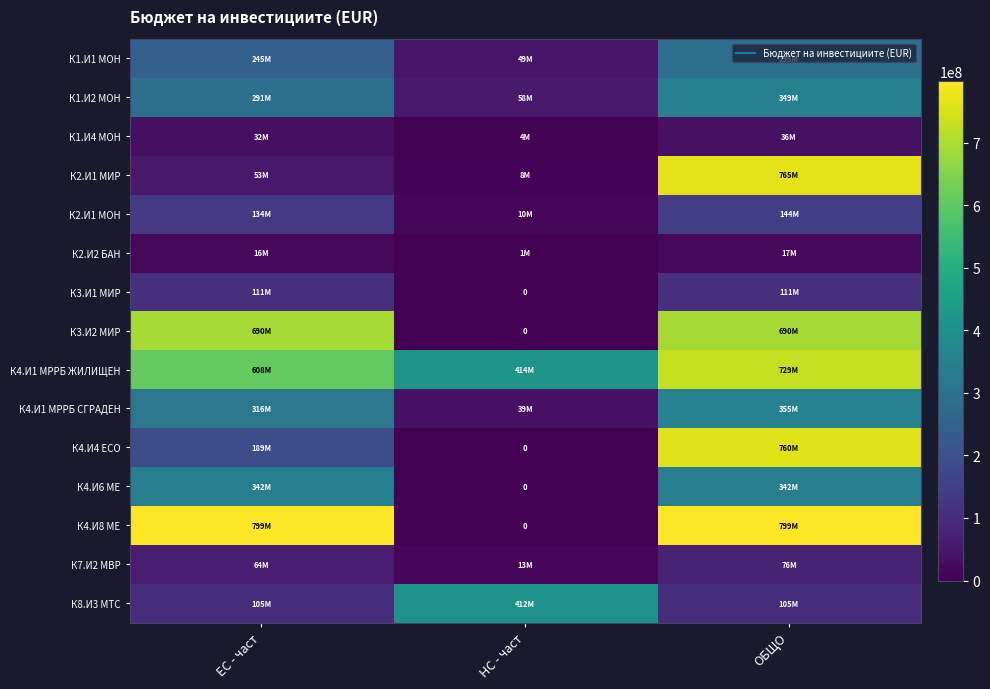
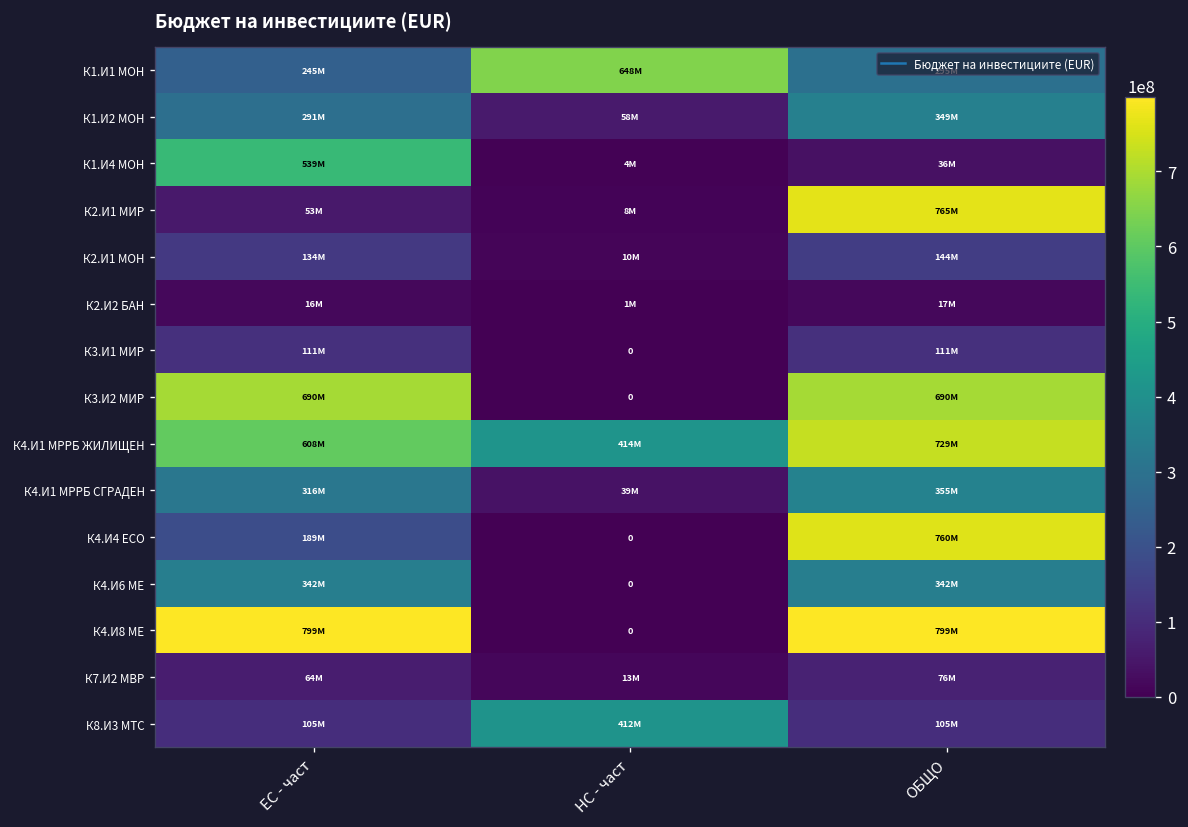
  {
    "К1.И1 МОН": {
      "ЕС - част": "245M",
-     "НС - част": "49M"
+     "НС - част": "648M"
    },
    "К1.И2 МОН": {
      "ЕС - част": "291M",
      "НС - част": "58M",
      "ОБЩО": "349M"
    },
    "К1.И4 МОН": {
-     "ЕС - част": "32M",
+     "ЕС - част": "539M",
      "НС - част": "4M",
      "ОБЩО": "36M"
    },
    "К2.И1 МИР": {
      "ЕС - част": "53M",
      "НС - част": "8M",
      "ОБЩО": "765M"
    },
    "К2.И1 МОН": {
      "ЕС - част": "134M",
      "НС - част": "10M",
      "ОБЩО": "144M"
    },
    "К2.И2 БАН": {
      "ЕС - част": "16M",
      "НС - част": "1M",
      "ОБЩО": "17M"
    },
    "К3.И1 МИР": {
      "ЕС - част": "111M",
      "НС - част": "0",
      "ОБЩО": "111M"
    },
    "К3.И2 МИР": {
      "ЕС - част": "690M",
      "НС - част": "0",
      "ОБЩО": "690M"
    },
    "К4.И1 МРРБ ЖИЛИЩЕН": {
      "ЕС - част": "608M",
      "НС - част": "414M",
      "ОБЩО": "729M"
    },
    "К4.И1 МРРБ СГРАДЕН": {
      "ЕС - част": "316M",
      "НС - част": "39M",
      "ОБЩО": "355M"
    },
    "К4.И4 ЕСО": {
      "ЕС - част": "189M",
      "НС - част": "0",
      "ОБЩО": "760M"
    },
    "К4.И6 МЕ": {
      "ЕС - част": "342M",
      "НС - част": "0",
      "ОБЩО": "342M"
    },
    "К4.И8 МЕ": {
      "ЕС - част": "799M",
      "НС - част": "0",
      "ОБЩО": "799M"
    },
    "К7.И2 МВР": {
      "ЕС - част": "64M",
      "НС - част": "13M",
      "ОБЩО": "76M"
    },
    "К8.И3 МТС": {
      "ЕС - част": "105M",
      "НС - част": "412M",
      "ОБЩО": "105M"
    }
  }
